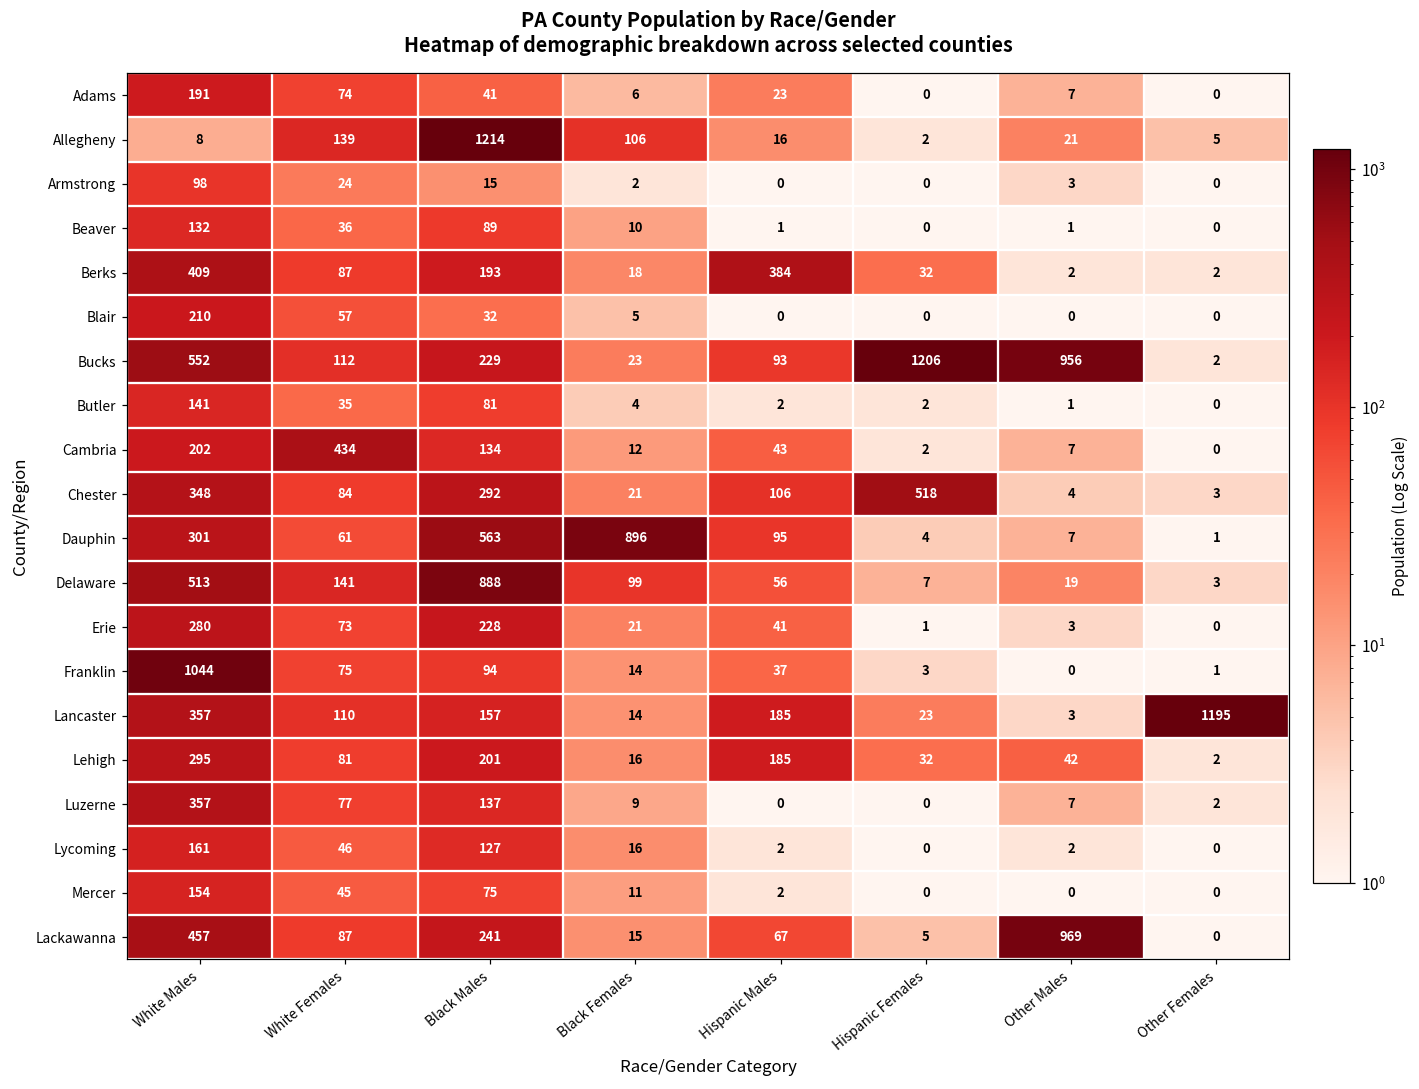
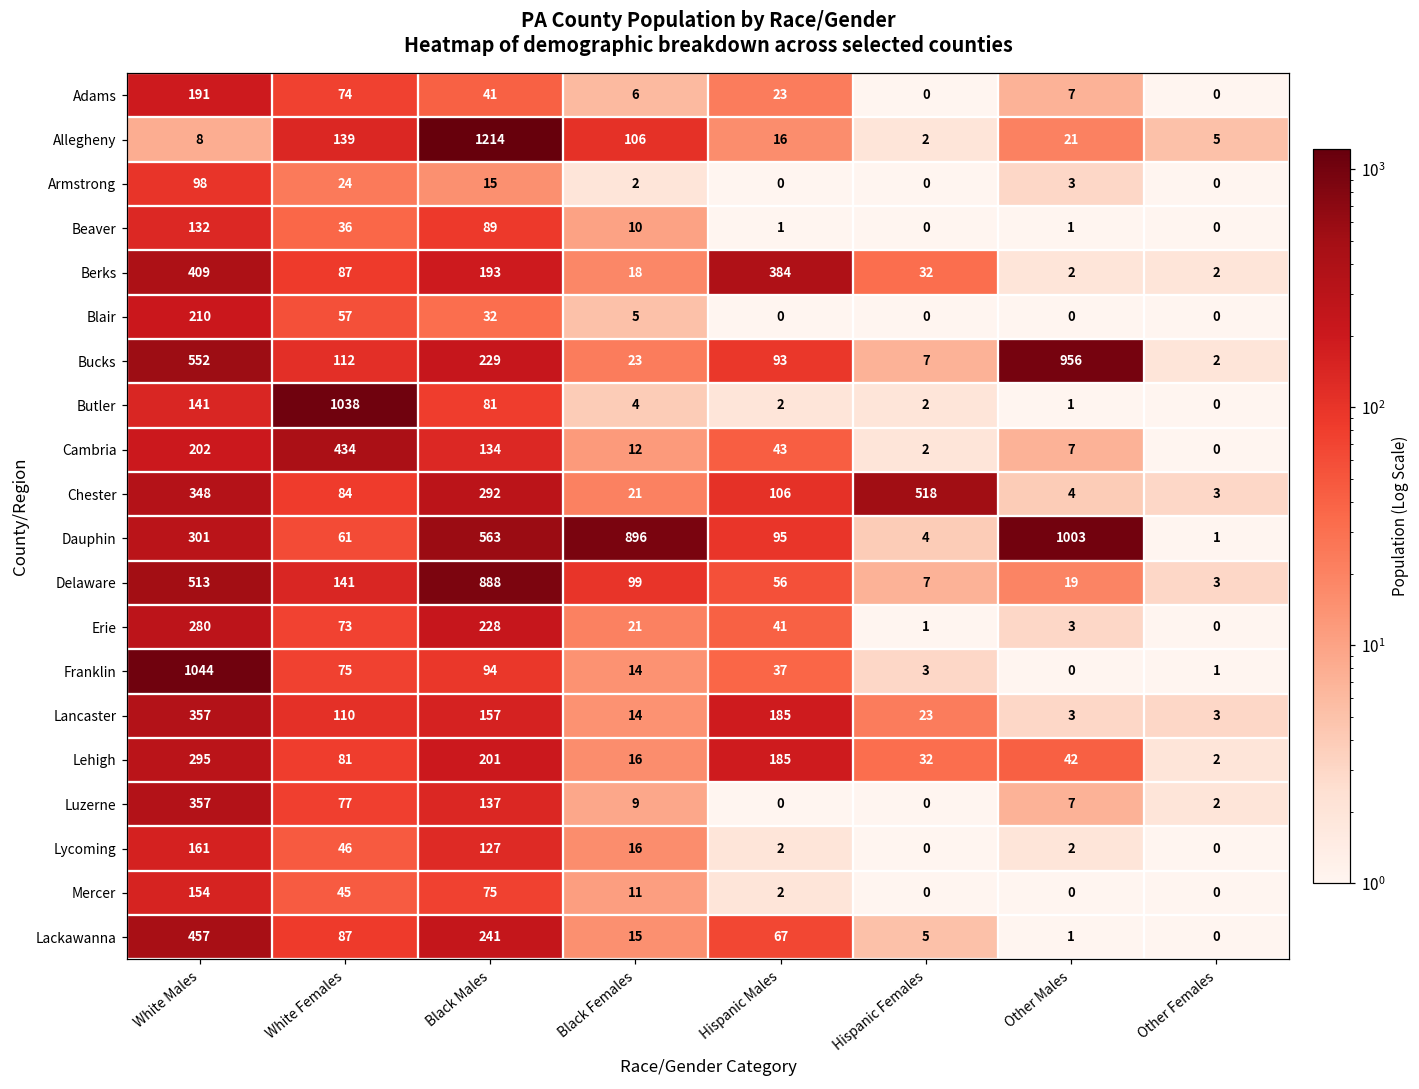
  {
    "Adams": {
      "White Males": 191,
      "White Females": 74,
      "Black Males": 41,
      "Black Females": 6,
      "Hispanic Males": 23,
      "Hispanic Females": 0,
      "Other Males": 7,
      "Other Females": 0
    },
    "Allegheny": {
      "White Males": 8,
      "White Females": 139,
      "Black Males": 1214,
      "Black Females": 106,
      "Hispanic Males": 16,
      "Hispanic Females": 2,
      "Other Males": 21,
      "Other Females": 5
    },
    "Armstrong": {
      "White Males": 98,
      "White Females": 24,
      "Black Males": 15,
      "Black Females": 2,
      "Hispanic Males": 0,
      "Hispanic Females": 0,
      "Other Males": 3,
      "Other Females": 0
    },
    "Beaver": {
      "White Males": 132,
      "White Females": 36,
      "Black Males": 89,
      "Black Females": 10,
      "Hispanic Males": 1,
      "Hispanic Females": 0,
      "Other Males": 1,
      "Other Females": 0
    },
    "Berks": {
      "White Males": 409,
      "White Females": 87,
      "Black Males": 193,
      "Black Females": 18,
      "Hispanic Males": 384,
      "Hispanic Females": 32,
      "Other Males": 2,
      "Other Females": 2
    },
    "Blair": {
      "White Males": 210,
      "White Females": 57,
      "Black Males": 32,
      "Black Females": 5,
      "Hispanic Males": 0,
      "Hispanic Females": 0,
      "Other Males": 0,
      "Other Females": 0
    },
    "Bucks": {
      "White Males": 552,
      "White Females": 112,
      "Black Males": 229,
      "Black Females": 23,
      "Hispanic Males": 93,
-     "Hispanic Females": 1206,
+     "Hispanic Females": 7,
      "Other Males": 956,
      "Other Females": 2
    },
    "Butler": {
      "White Males": 141,
-     "White Females": 35,
+     "White Females": 1038,
      "Black Males": 81,
      "Black Females": 4,
      "Hispanic Males": 2,
      "Hispanic Females": 2,
      "Other Males": 1,
      "Other Females": 0
    },
    "Cambria": {
      "White Males": 202,
      "White Females": 434,
      "Black Males": 134,
      "Black Females": 12,
      "Hispanic Males": 43,
      "Hispanic Females": 2,
      "Other Males": 7,
      "Other Females": 0
    },
    "Chester": {
      "White Males": 348,
      "White Females": 84,
      "Black Males": 292,
      "Black Females": 21,
      "Hispanic Males": 106,
      "Hispanic Females": 518,
      "Other Males": 4,
      "Other Females": 3
    },
    "Dauphin": {
      "White Males": 301,
      "White Females": 61,
      "Black Males": 563,
      "Black Females": 896,
      "Hispanic Males": 95,
      "Hispanic Females": 4,
-     "Other Males": 7,
+     "Other Males": 1003,
      "Other Females": 1
    },
    "Delaware": {
      "White Males": 513,
      "White Females": 141,
      "Black Males": 888,
      "Black Females": 99,
      "Hispanic Males": 56,
      "Hispanic Females": 7,
      "Other Males": 19,
      "Other Females": 3
    },
    "Erie": {
      "White Males": 280,
      "White Females": 73,
      "Black Males": 228,
      "Black Females": 21,
      "Hispanic Males": 41,
      "Hispanic Females": 1,
      "Other Males": 3,
      "Other Females": 0
    },
    "Franklin": {
      "White Males": 1044,
      "White Females": 75,
      "Black Males": 94,
      "Black Females": 14,
      "Hispanic Males": 37,
      "Hispanic Females": 3,
      "Other Males": 0,
      "Other Females": 1
    },
    "Lancaster": {
      "White Males": 357,
      "White Females": 110,
      "Black Males": 157,
      "Black Females": 14,
      "Hispanic Males": 185,
      "Hispanic Females": 23,
      "Other Males": 3,
-     "Other Females": 1195
+     "Other Females": 3
    },
    "Lehigh": {
      "White Males": 295,
      "White Females": 81,
      "Black Males": 201,
      "Black Females": 16,
      "Hispanic Males": 185,
      "Hispanic Females": 32,
      "Other Males": 42,
      "Other Females": 2
    },
    "Luzerne": {
      "White Males": 357,
      "White Females": 77,
      "Black Males": 137,
      "Black Females": 9,
      "Hispanic Males": 0,
      "Hispanic Females": 0,
      "Other Males": 7,
      "Other Females": 2
    },
    "Lycoming": {
      "White Males": 161,
      "White Females": 46,
      "Black Males": 127,
      "Black Females": 16,
      "Hispanic Males": 2,
      "Hispanic Females": 0,
      "Other Males": 2,
      "Other Females": 0
    },
    "Mercer": {
      "White Males": 154,
      "White Females": 45,
      "Black Males": 75,
      "Black Females": 11,
      "Hispanic Males": 2,
      "Hispanic Females": 0,
      "Other Males": 0,
      "Other Females": 0
    },
    "Lackawanna": {
      "White Males": 457,
      "White Females": 87,
      "Black Males": 241,
      "Black Females": 15,
      "Hispanic Males": 67,
      "Hispanic Females": 5,
-     "Other Males": 969,
+     "Other Males": 1,
      "Other Females": 0
    }
  }
